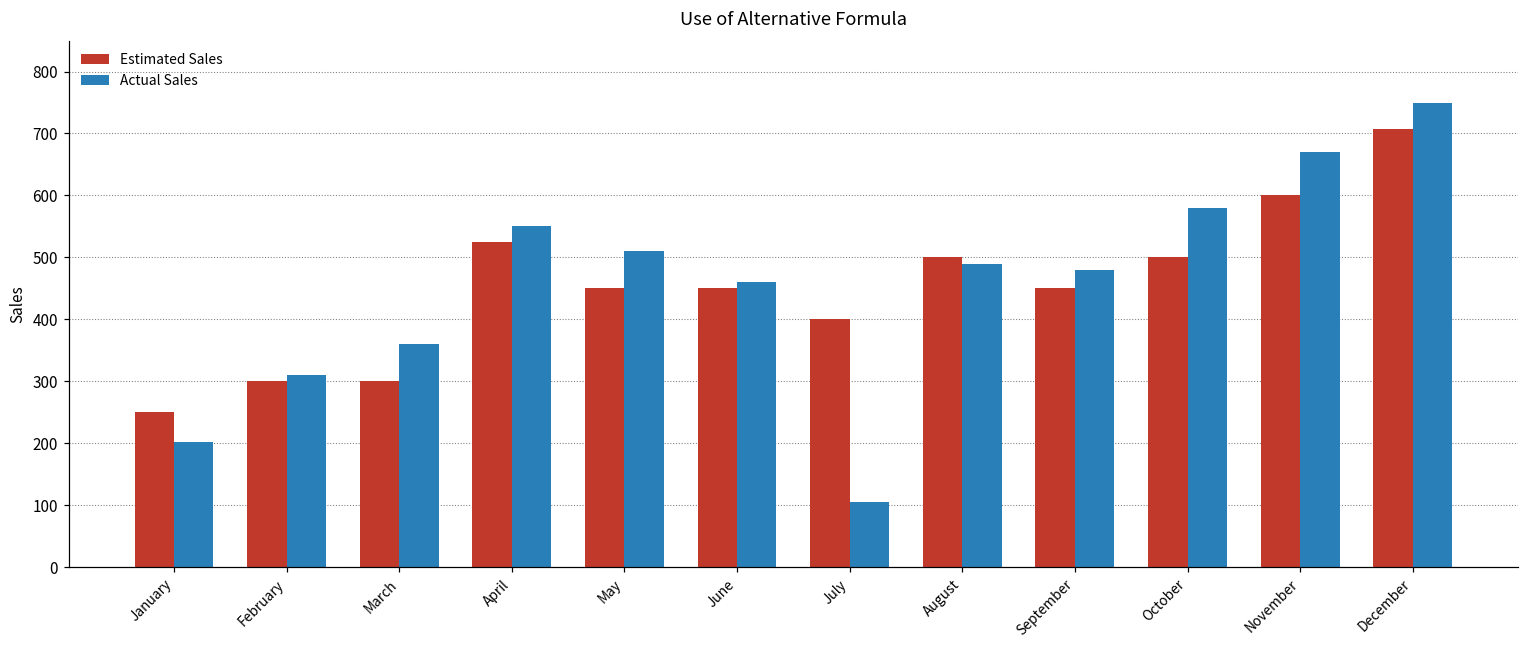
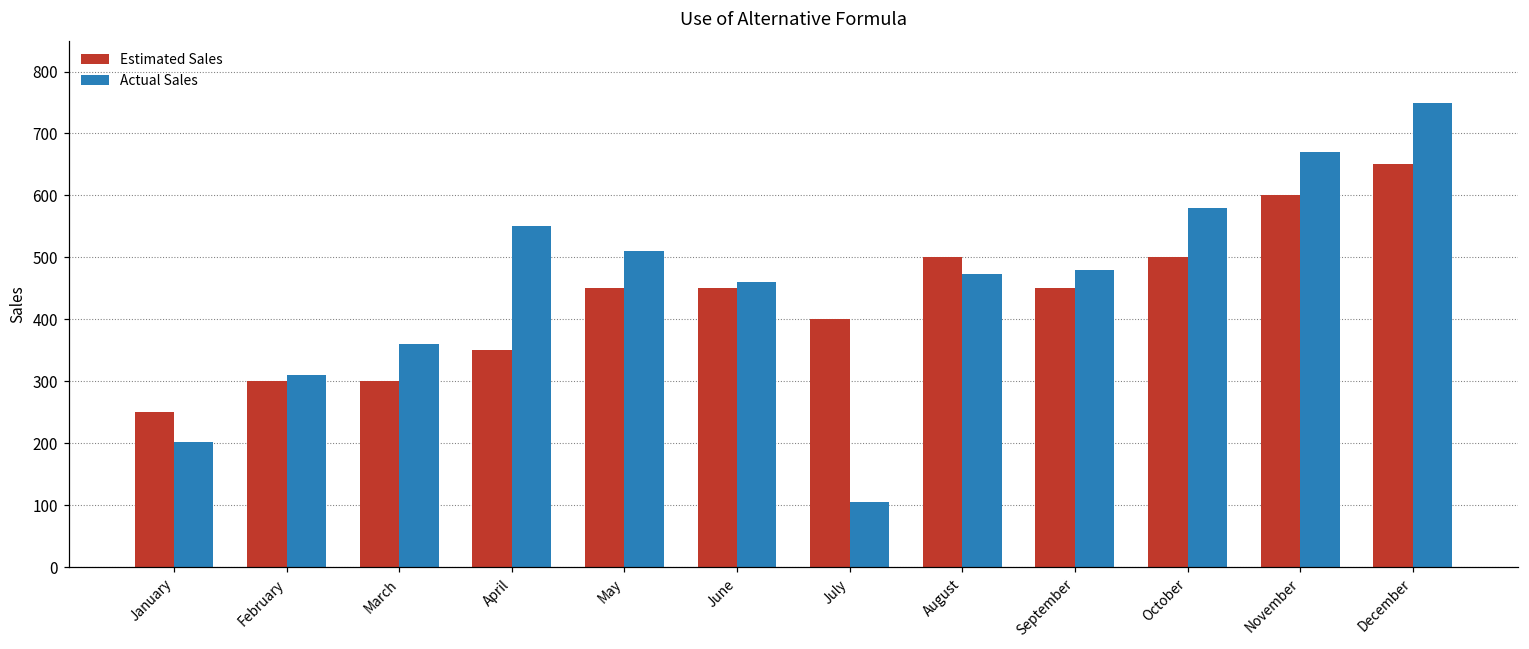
  {
    "Estimated Sales": {
      "January": 250,
      "February": 300,
      "March": 300,
-     "April": 520,
+     "April": 350,
      "May": 450,
      "June": 450,
      "July": 400,
      "August": 500,
      "September": 450,
      "October": 500,
      "November": 600,
-     "December": 710
+     "December": 650
    },
    "Actual Sales": {
      "January": 200,
      "February": 310,
      "March": 360,
      "April": 550,
      "May": 510,
      "June": 460,
      "July": 110,
-     "August": 490,
+     "August": 470,
      "September": 480,
      "October": 580,
      "November": 670,
      "December": 750
    }
  }
